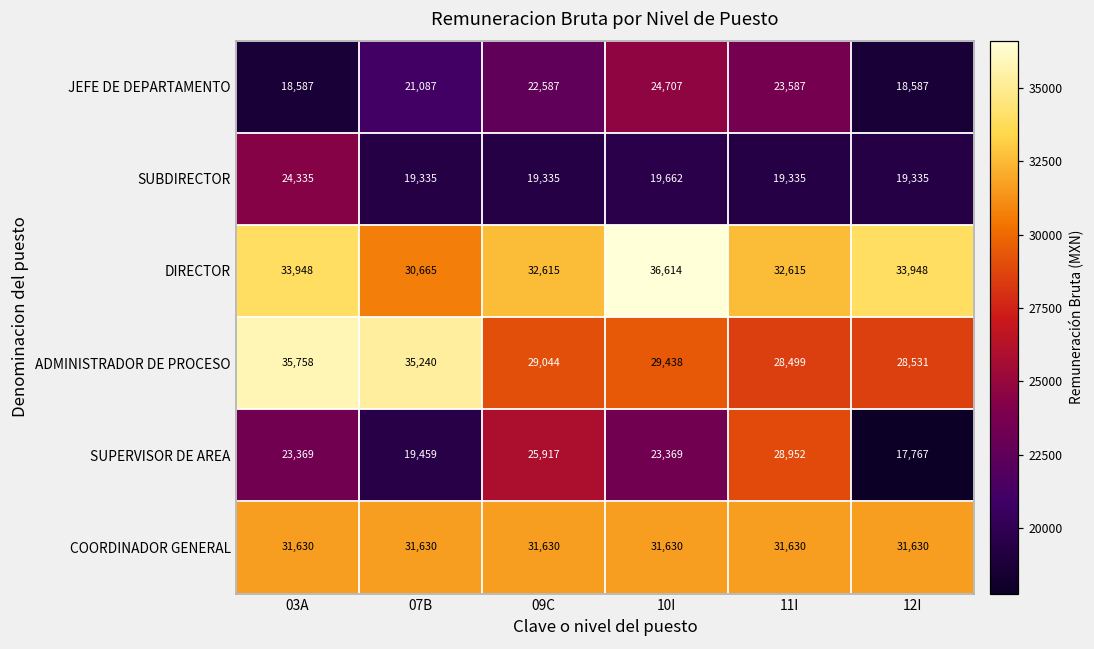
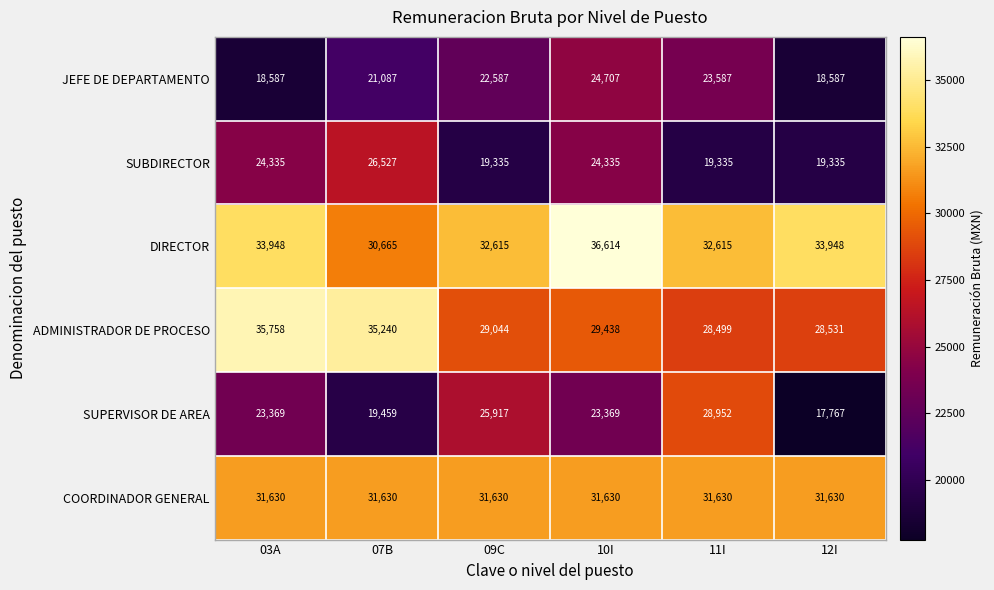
  {
    "JEFE DE DEPARTAMENTO": {
      "03A": "18,587",
      "07B": "21,087",
      "09C": "22,587",
      "10I": "24,707",
      "11I": "23,587",
      "12I": "18,587"
    },
    "SUBDIRECTOR": {
      "03A": "24,335",
-     "07B": "19,335",
+     "07B": "26,527",
      "09C": "19,335",
-     "10I": "19,662",
+     "10I": "24,335",
      "11I": "19,335",
      "12I": "19,335"
    },
    "DIRECTOR": {
      "03A": "33,948",
      "07B": "30,665",
      "09C": "32,615",
      "10I": "36,614",
      "11I": "32,615",
      "12I": "33,948"
    },
    "ADMINISTRADOR DE PROCESO": {
      "03A": "35,758",
      "07B": "35,240",
      "09C": "29,044",
      "10I": "29,438",
      "11I": "28,499",
      "12I": "28,531"
    },
    "SUPERVISOR DE AREA": {
      "03A": "23,369",
      "07B": "19,459",
      "09C": "25,917",
      "10I": "23,369",
      "11I": "28,952",
      "12I": "17,767"
    },
    "COORDINADOR GENERAL": {
      "03A": "31,630",
      "07B": "31,630",
      "09C": "31,630",
      "10I": "31,630",
      "11I": "31,630",
      "12I": "31,630"
    }
  }
